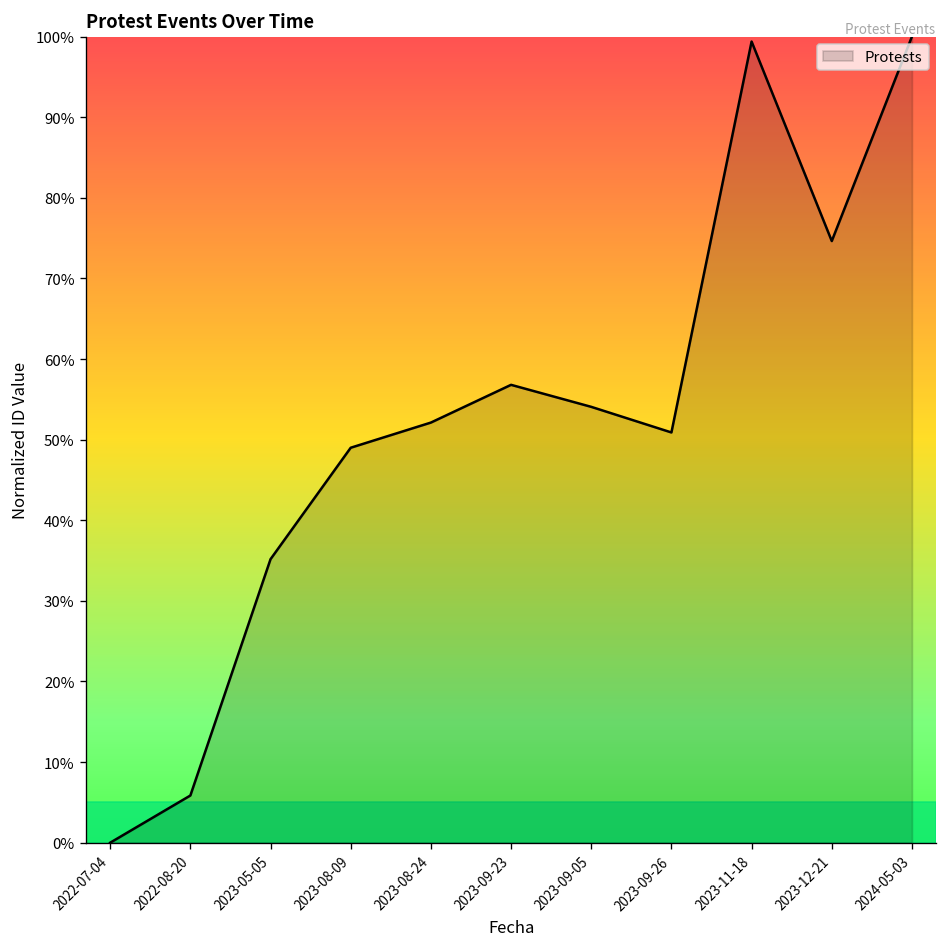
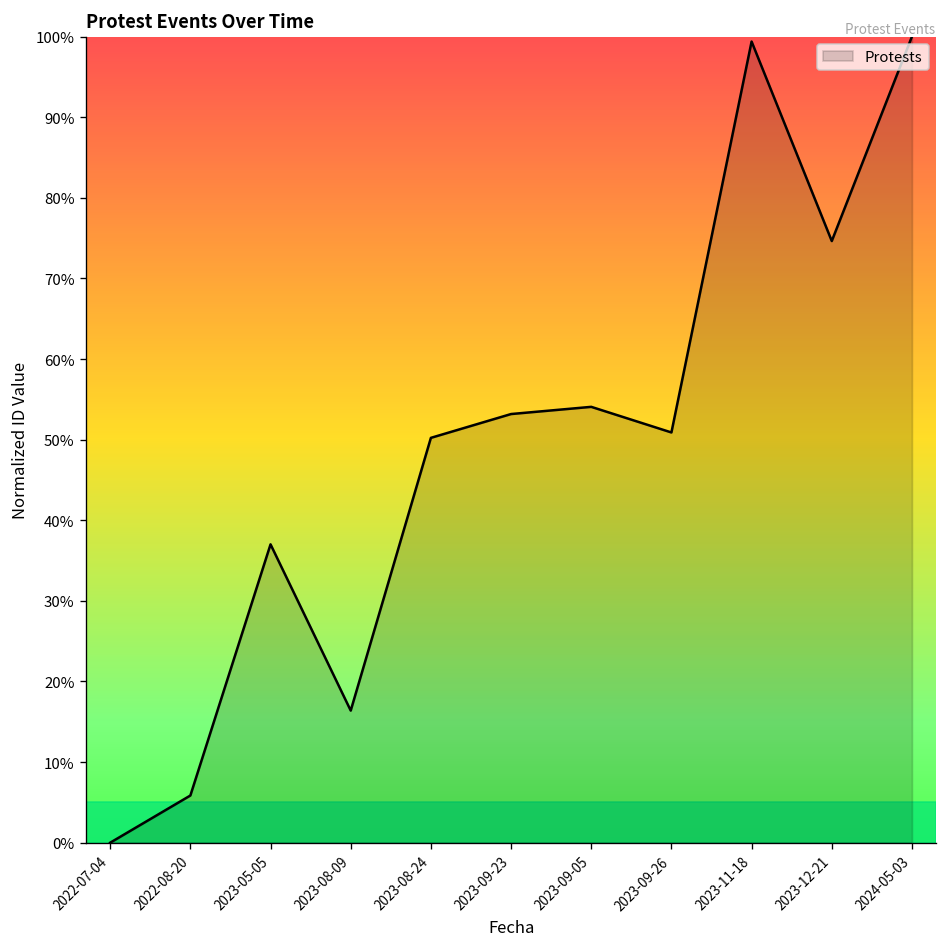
  {
    "2022-08-20": "6%",
-   "2023-05-05": "35%",
-   "2023-08-09": "49%",
-   "2023-08-24": "52%",
-   "2023-09-23": "57%",
+   "2023-05-05": "37%",
+   "2023-08-09": "16%",
+   "2023-08-24": "50%",
+   "2023-09-23": "53%",
    "2023-09-05": "54%",
    "2023-09-26": "51%",
    "2023-11-18": "99%",
    "2023-12-21": "75%",
    "2024-05-03": "100%"
  }
